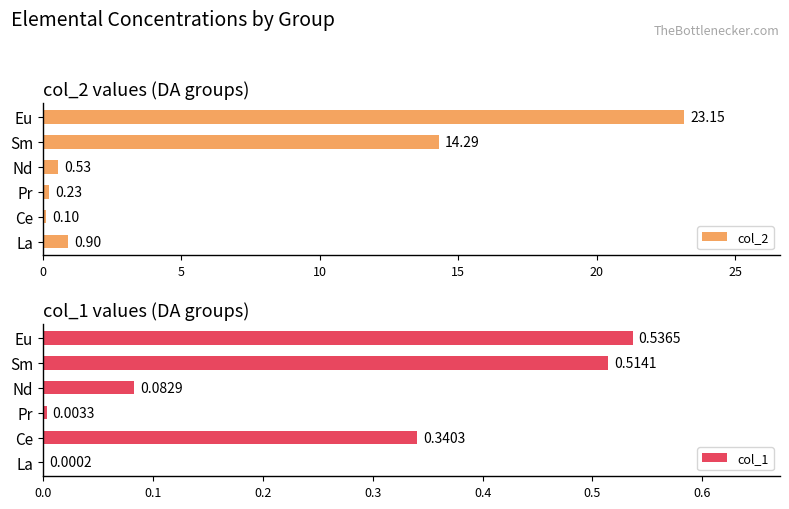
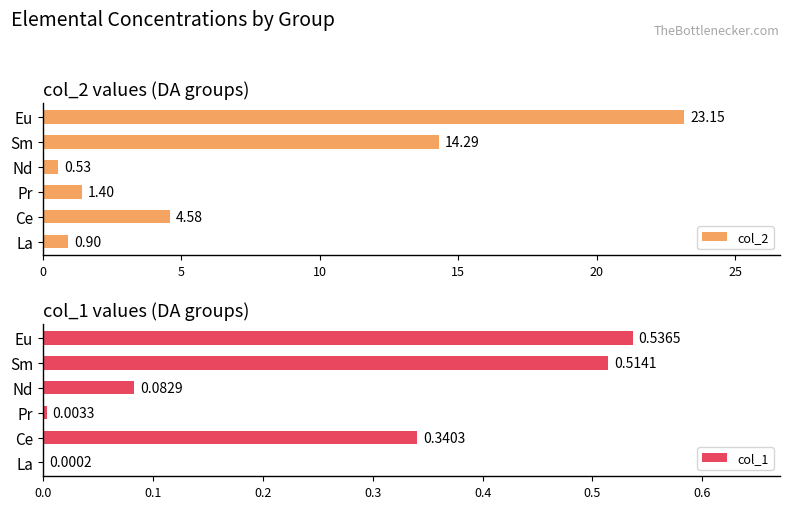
  {
    "col_2 values (DA groups)": {
      "Eu": 23.15,
      "Sm": 14.29,
      "Nd": 0.53,
-     "Pr": 0.23,
-     "Ce": 0.10,
+     "Pr": 1.40,
+     "Ce": 4.58,
      "La": 0.90
    },
    "col_1 values (DA groups)": {
      "Eu": 0.5365,
      "Sm": 0.5141,
      "Nd": 0.0829,
      "Pr": 0.0033,
      "Ce": 0.3403,
      "La": 0.0002
    }
  }
